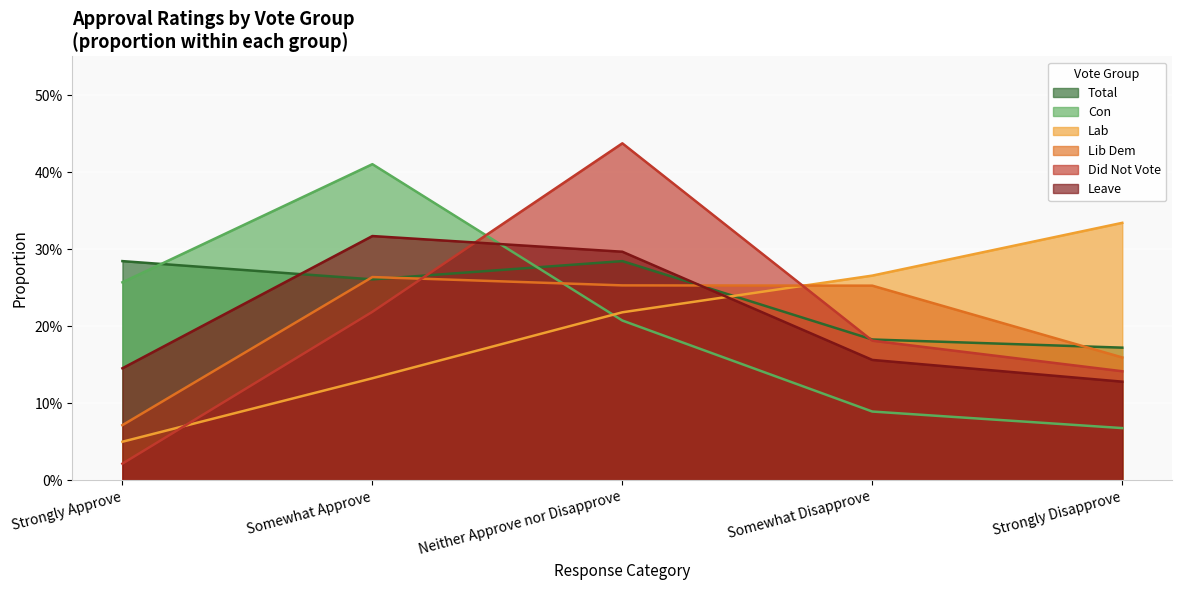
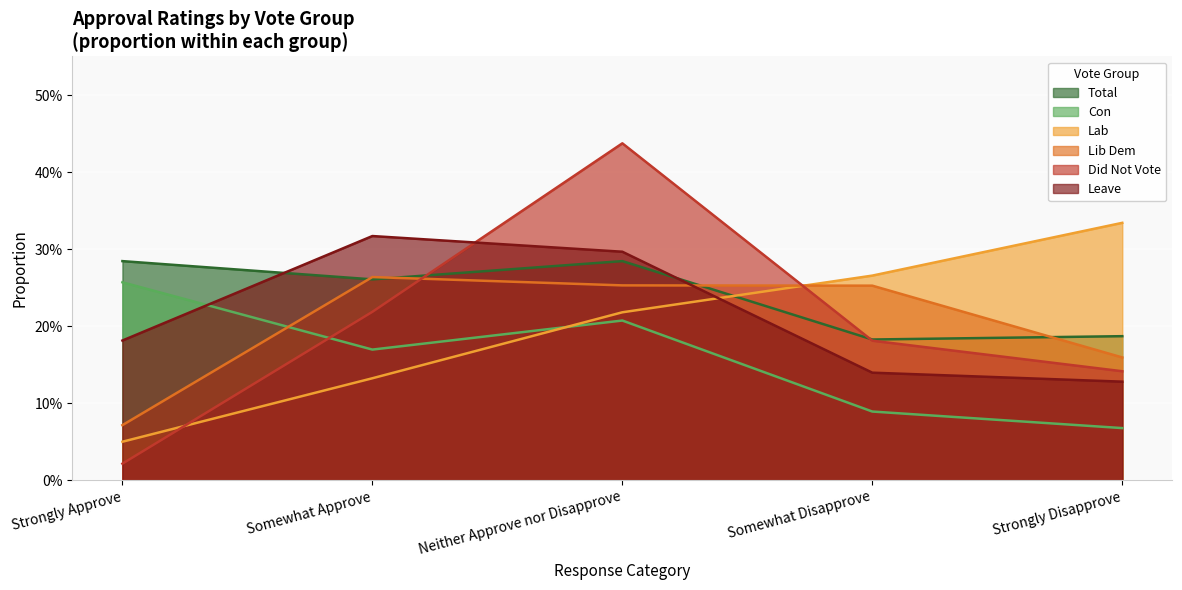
  {
    "Total": {
      "Strongly Approve": "28%",
      "Neither Approve nor Disapprove": "28%",
-     "Strongly Disapprove": "17%"
+     "Strongly Disapprove": "19%"
    },
    "Con": {
      "Strongly Approve": "26%",
-     "Somewhat Approve": "41%",
+     "Somewhat Approve": "17%",
      "Neither Approve nor Disapprove": "21%",
      "Somewhat Disapprove": "9%",
      "Strongly Disapprove": "7%"
    },
    "Did Not Vote": {
      "Strongly Approve": "2%",
      "Somewhat Approve": "22%",
      "Neither Approve nor Disapprove": "44%",
      "Strongly Disapprove": "14%"
    },
    "Leave": {
-     "Strongly Approve": "15%",
+     "Strongly Approve": "18%",
      "Somewhat Approve": "32%",
      "Neither Approve nor Disapprove": "30%",
-     "Somewhat Disapprove": "16%",
+     "Somewhat Disapprove": "14%",
      "Strongly Disapprove": "13%"
    }
  }
